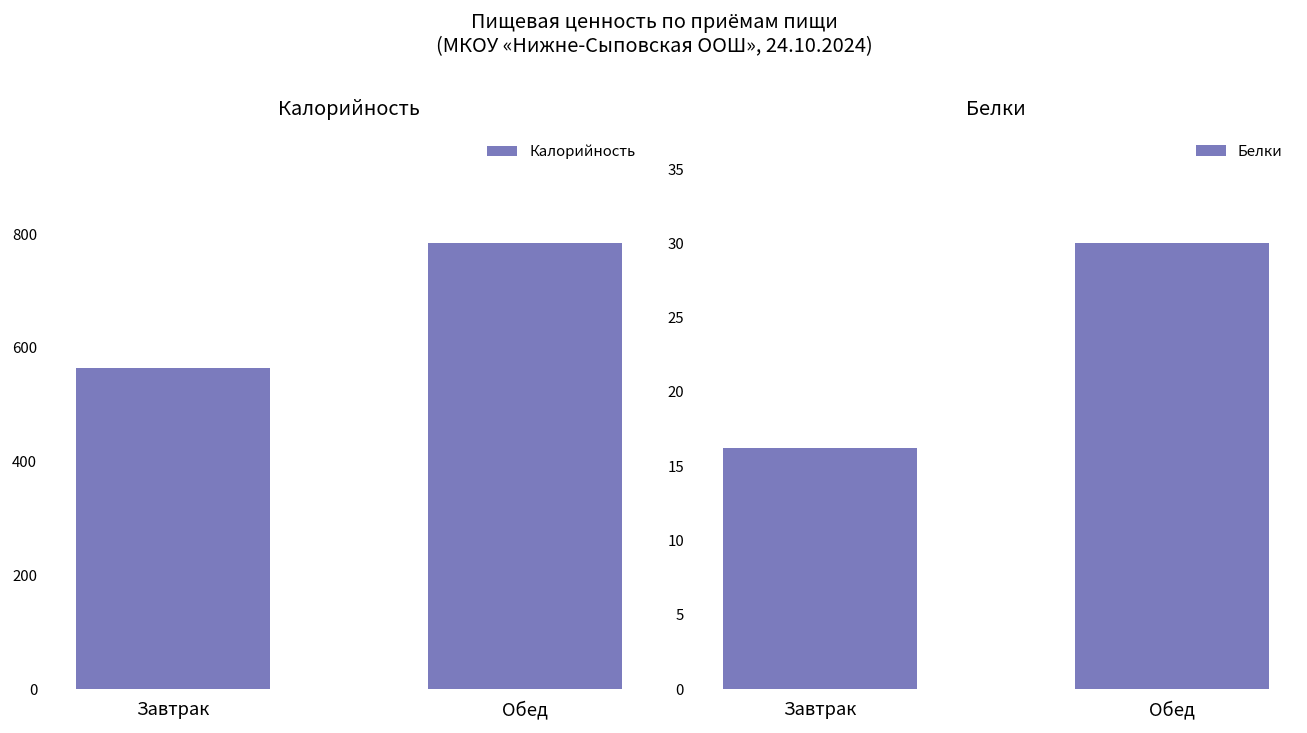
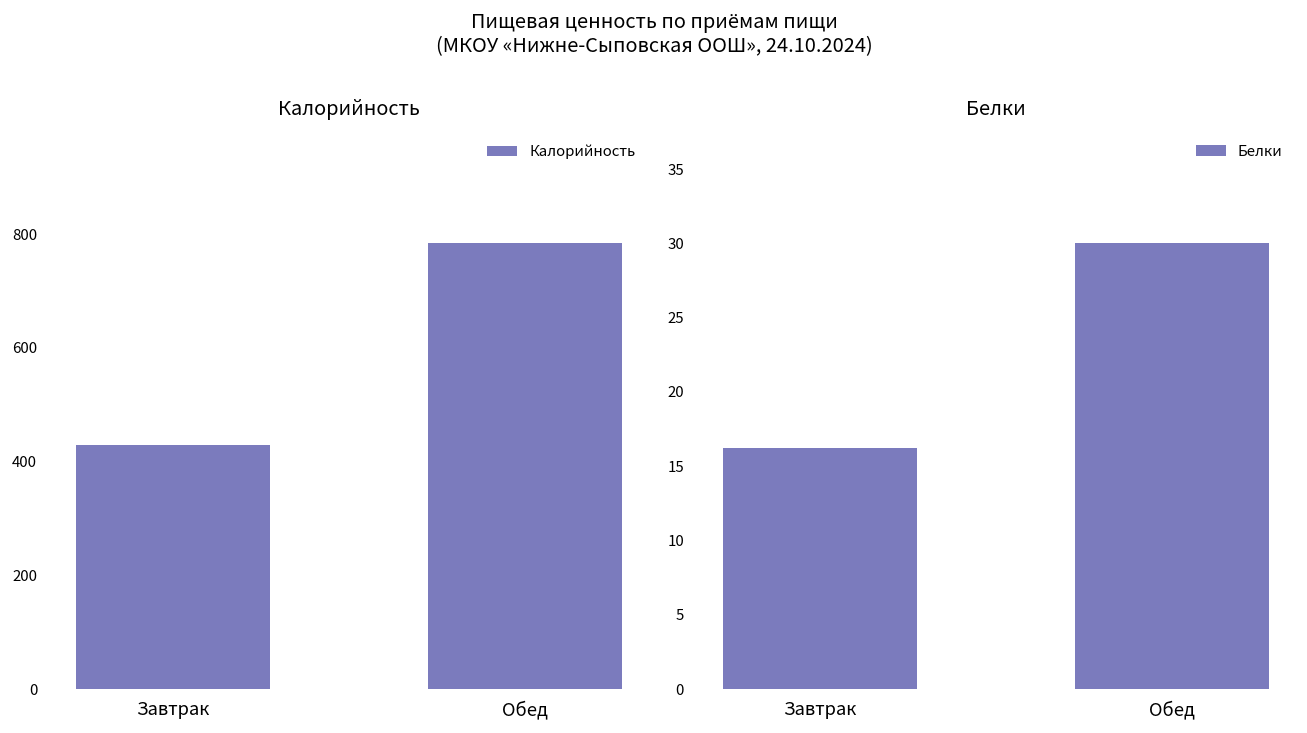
  {
    "Калорийность": {
-     "Завтрак": 560,
+     "Завтрак": 430,
      "Обед": 780
    },
    "Белки": {
      "Завтрак": 16.2,
      "Обед": 30.0
    }
  }
